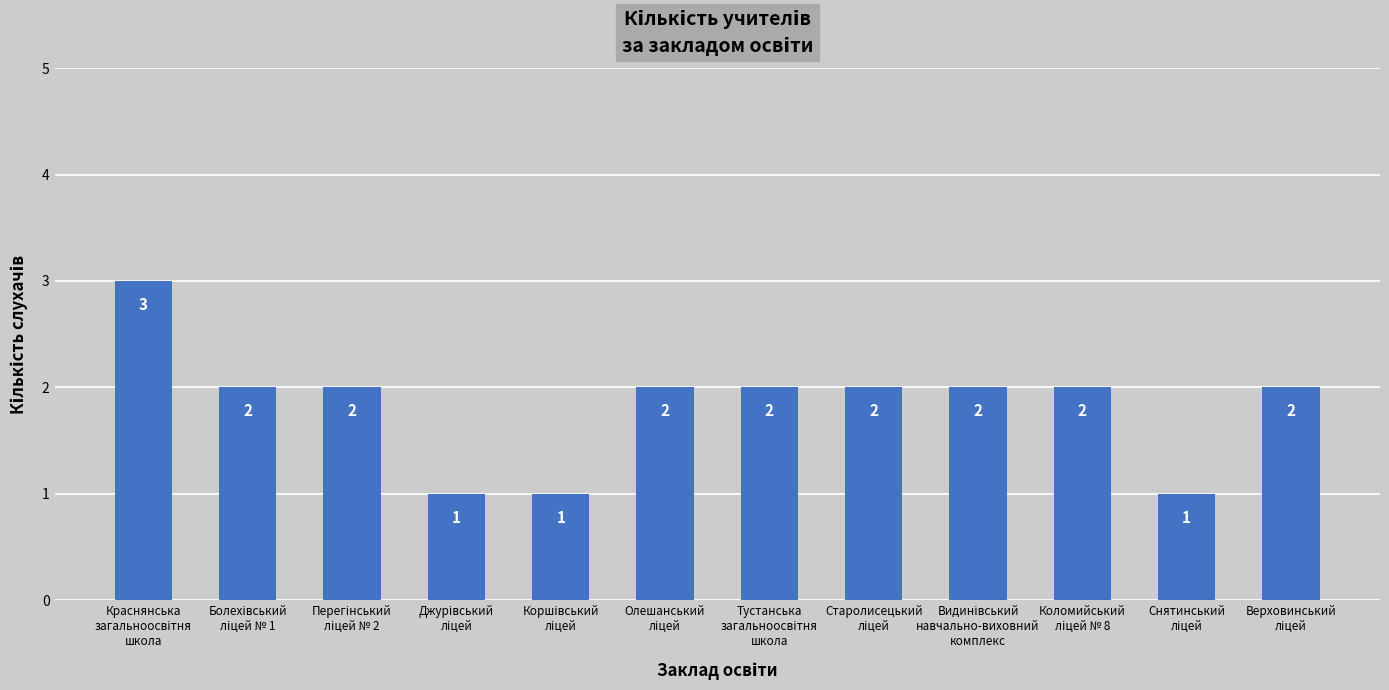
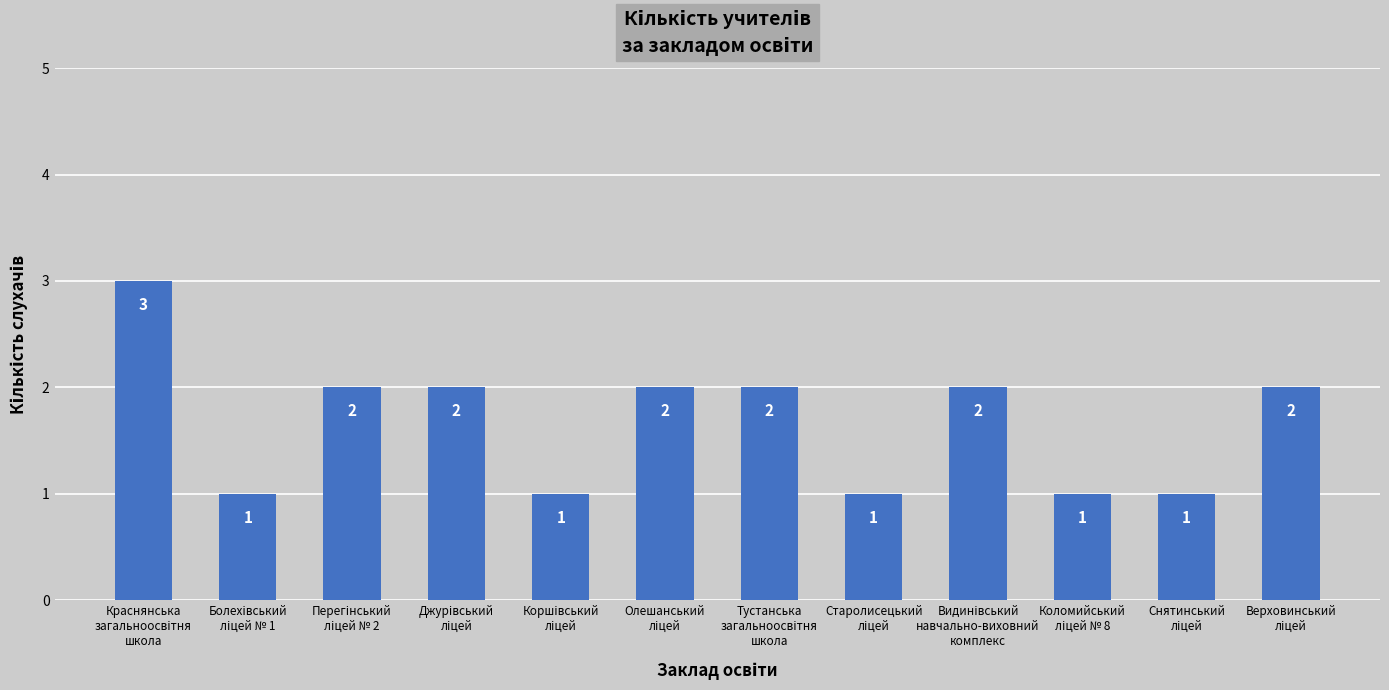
  {
    "Краснянська загальноосвітня школа": 3,
-   "Болехівський ліцей № 1": 2,
+   "Болехівський ліцей № 1": 1,
    "Перегінський ліцей № 2": 2,
-   "Джурівський ліцей": 1,
+   "Джурівський ліцей": 2,
    "Коршівський ліцей": 1,
    "Олешанський ліцей": 2,
    "Тустанська загальноосвітня школа": 2,
-   "Старолисецький ліцей": 2,
+   "Старолисецький ліцей": 1,
    "Видинівський навчально-виховний комплекс": 2,
-   "Коломийський ліцей № 8": 2,
+   "Коломийський ліцей № 8": 1,
    "Снятинський ліцей": 1,
    "Верховинський ліцей": 2
  }
